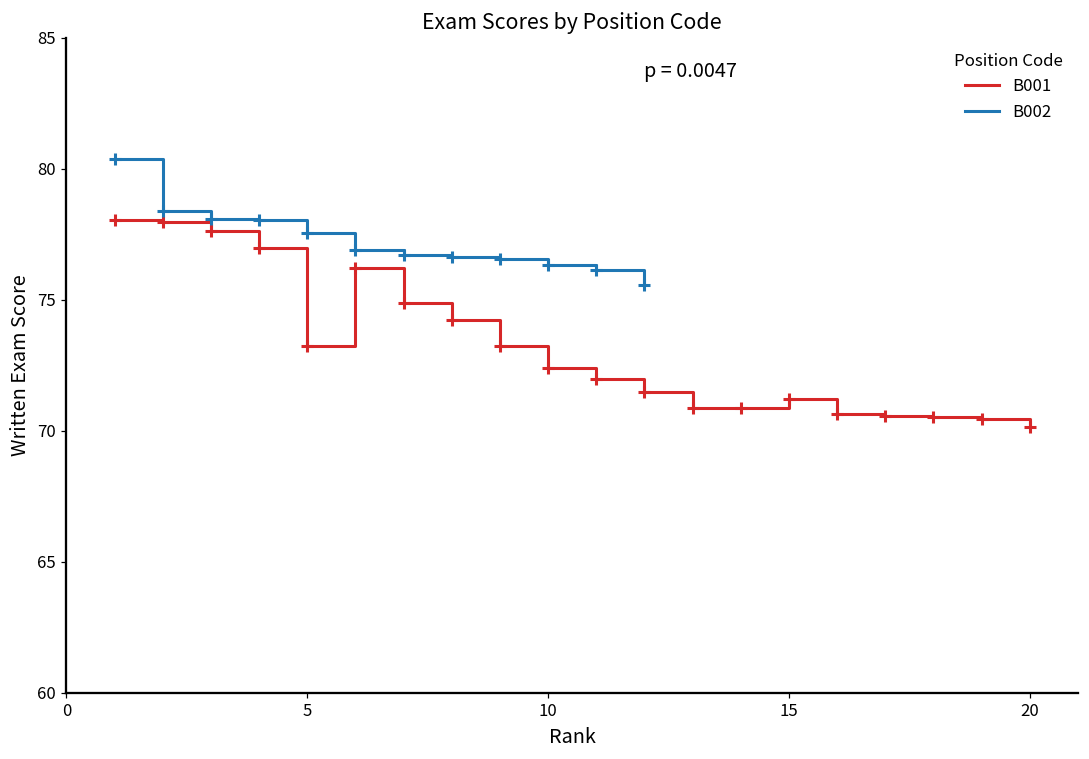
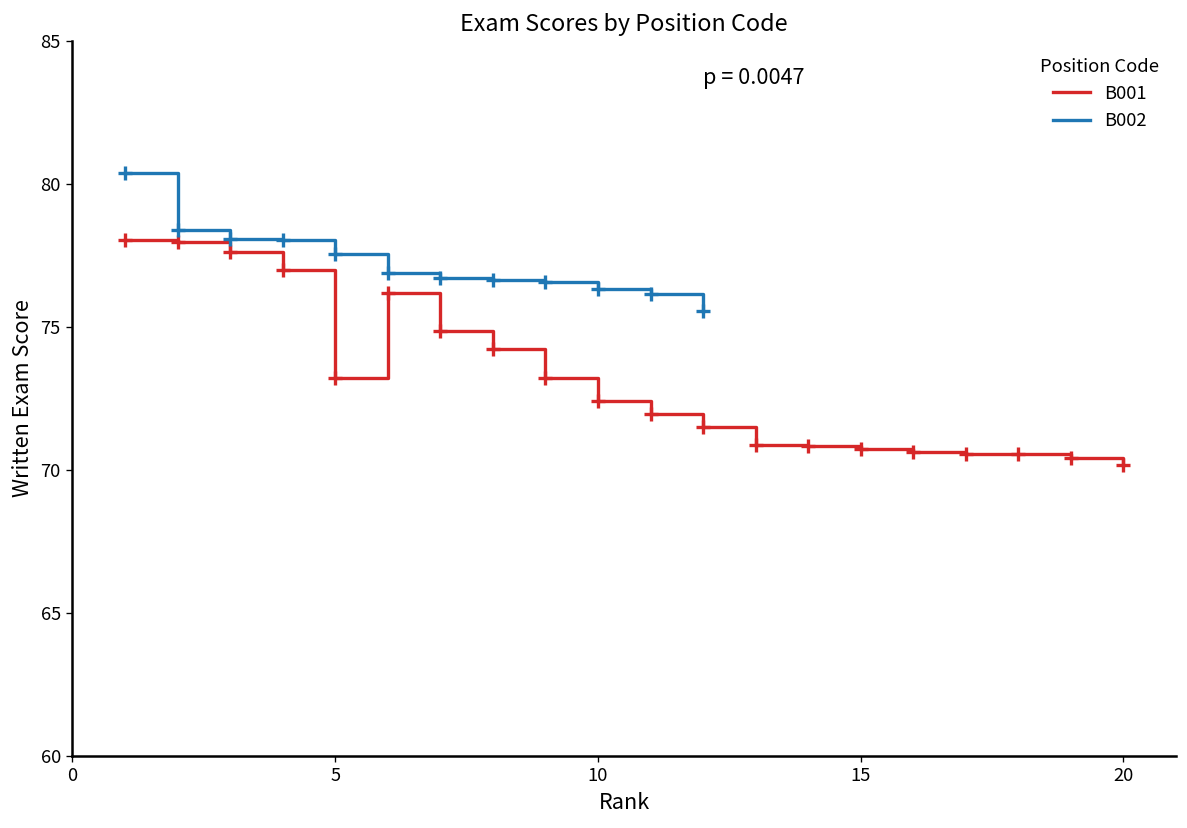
  {
    "B001": {
      "5": 73.2,
      "10": 72.4,
-     "15": 71.2,
+     "15": 70.7,
      "20": 70.2
    },
    "B002": {
      "5": 77.6,
      "10": 76.3
    }
  }
